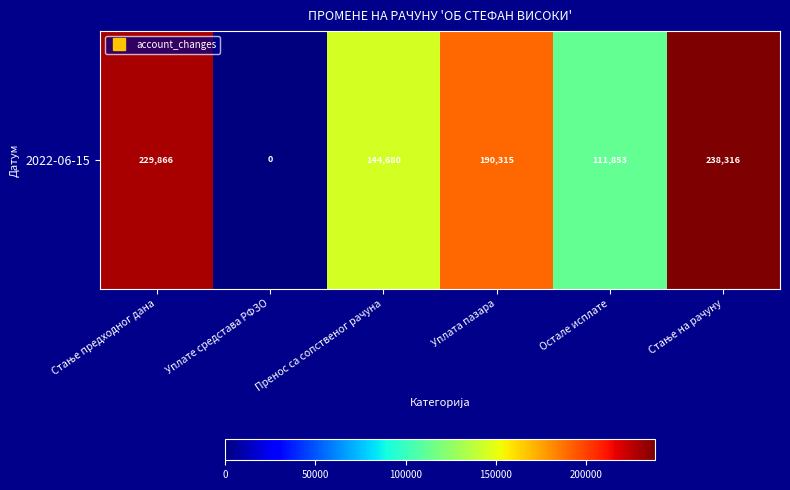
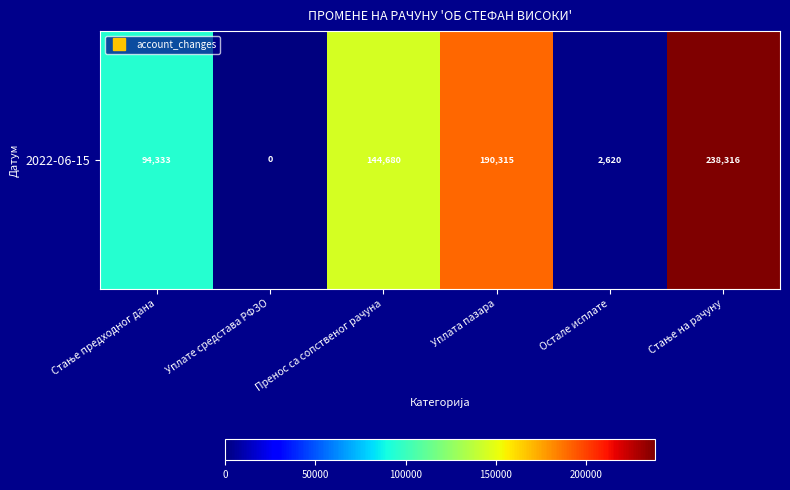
  {
    "2022-06-15": {
-     "Стање предходног дана": "229,866",
+     "Стање предходног дана": "94,333",
      "Уплате средстава РФЗО": "0",
      "Пренос са сопственог рачуна": "144,680",
      "Уплата пазара": "190,315",
-     "Остале исплате": "111,853",
+     "Остале исплате": "2,620",
      "Стање на рачуну": "238,316"
    }
  }
